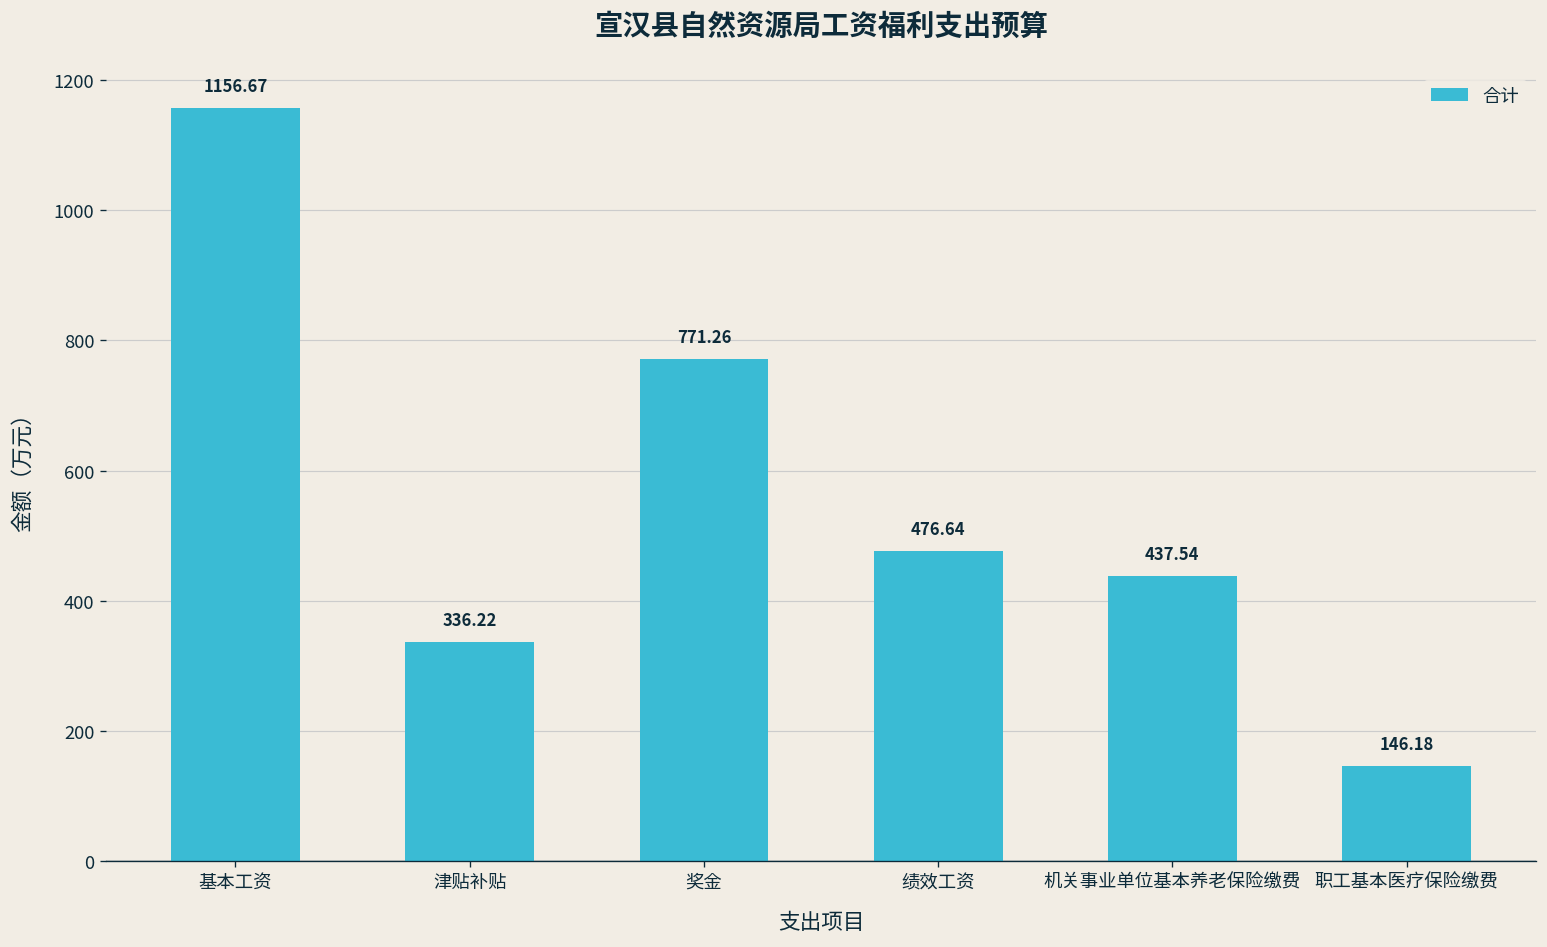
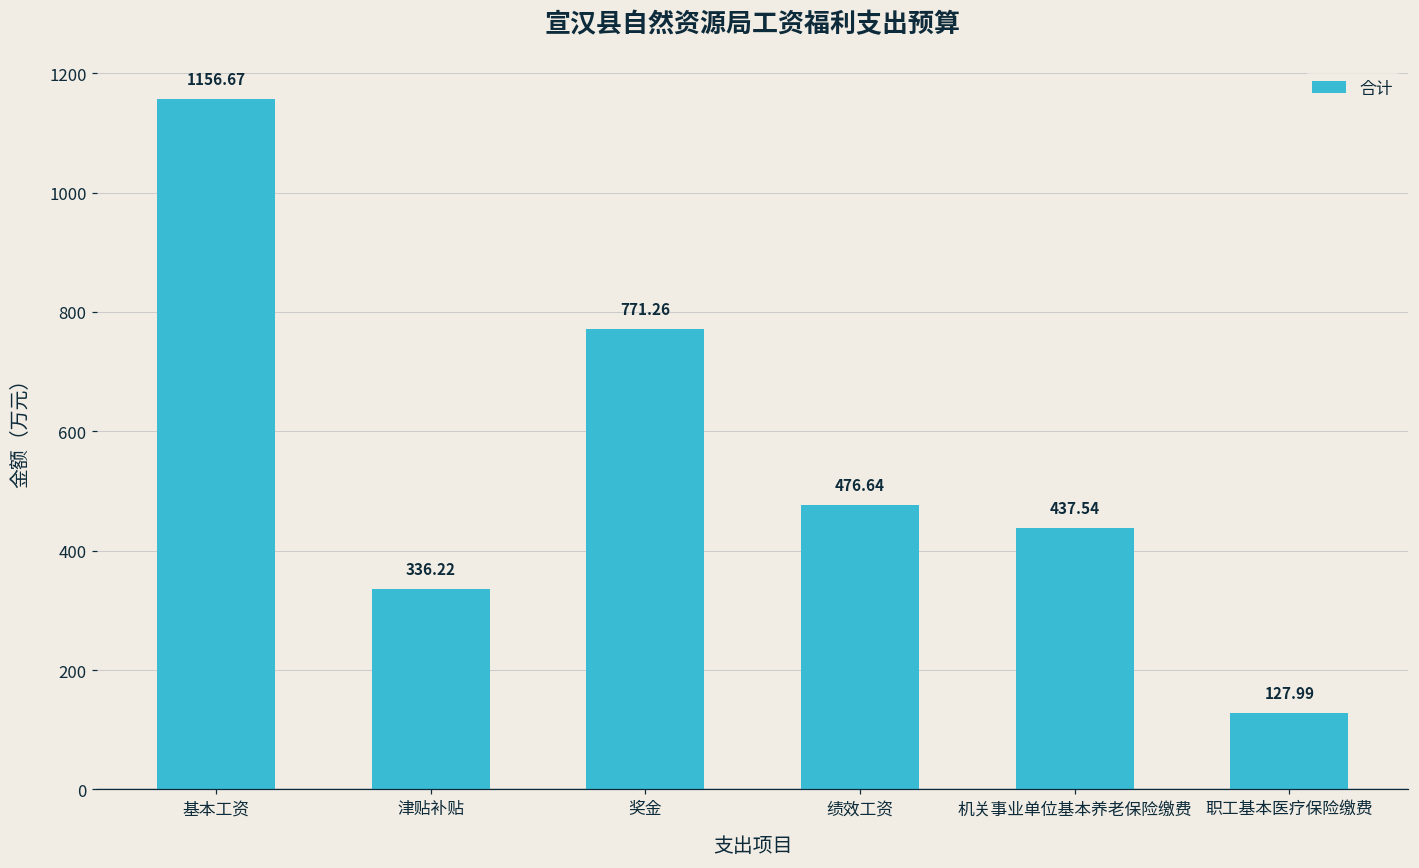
  {
    "基本工资": 1156.67,
    "津贴补贴": 336.22,
    "奖金": 771.26,
    "绩效工资": 476.64,
    "机关事业单位基本养老保险缴费": 437.54,
-   "职工基本医疗保险缴费": 146.18
+   "职工基本医疗保险缴费": 127.99
  }
